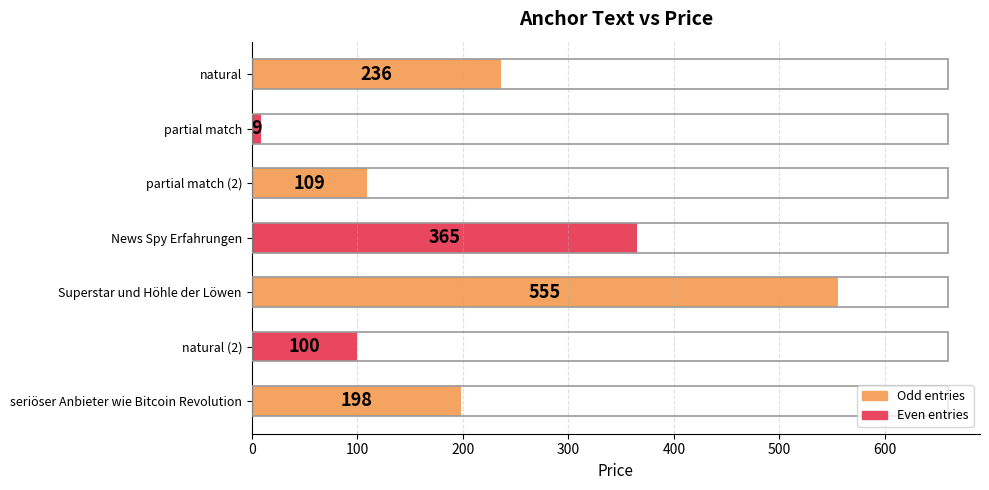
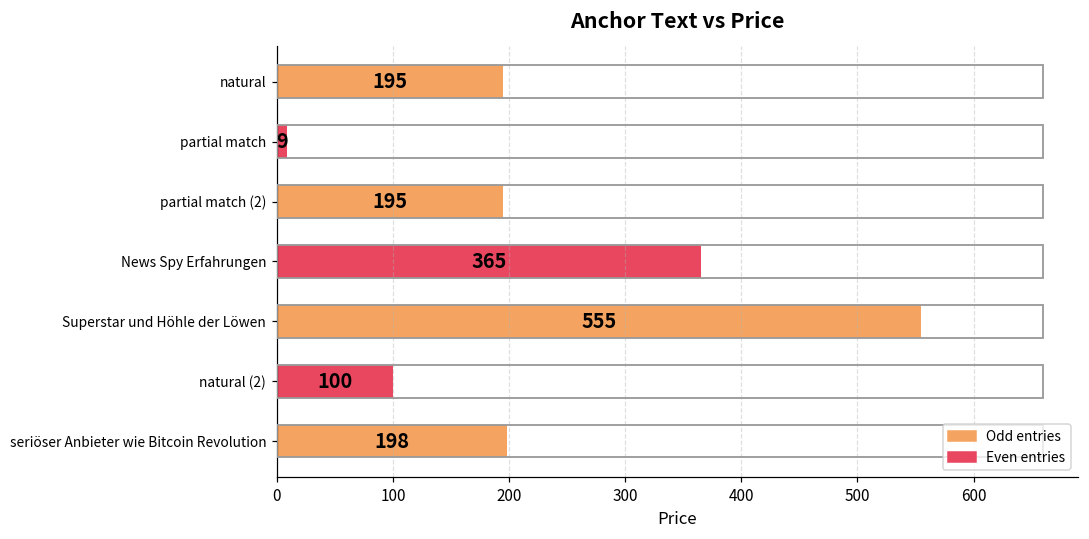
  {
-   "natural": 236,
+   "natural": 195,
    "partial match": 9,
-   "partial match (2)": 109,
+   "partial match (2)": 195,
    "News Spy Erfahrungen": 365,
    "Superstar und Höhle der Löwen": 555,
    "natural (2)": 100,
    "seriöser Anbieter wie Bitcoin Revolution": 198
  }
